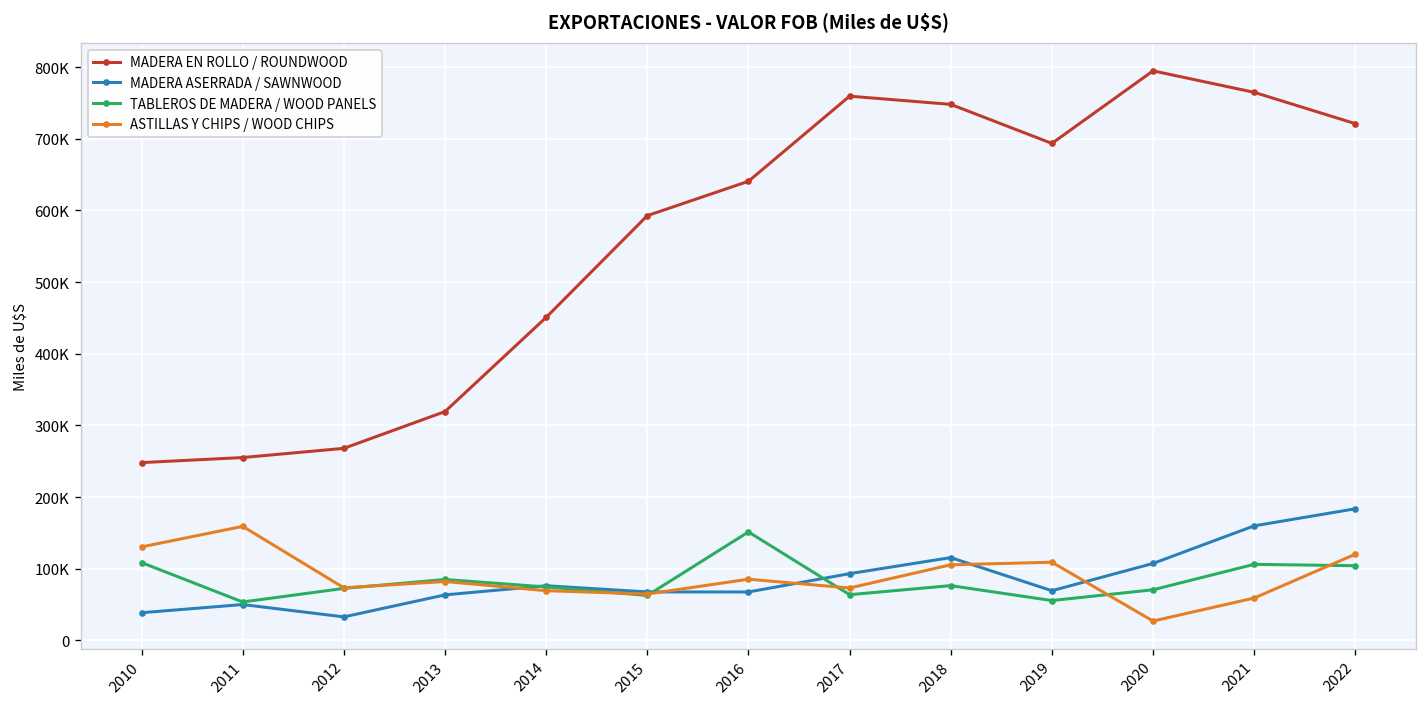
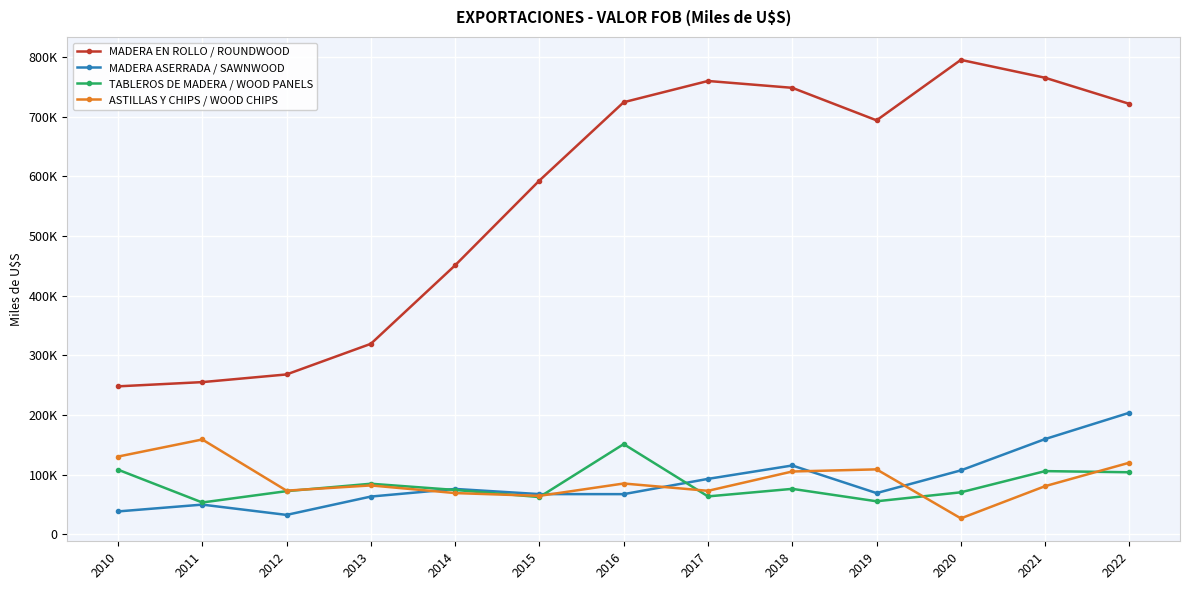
  {
    "MADERA EN ROLLO / ROUNDWOOD": {
      "2010": 250000,
      "2011": 260000,
      "2012": 270000,
      "2013": 320000,
      "2014": 450000,
      "2015": 590000,
-     "2016": 640000,
+     "2016": 720000,
      "2017": 760000,
      "2018": 750000,
      "2019": 690000,
      "2020": 790000,
      "2021": 760000,
      "2022": 720000
    },
    "MADERA ASERRADA / SAWNWOOD": {
      "2010": 40000,
      "2012": 30000,
      "2013": 60000,
      "2016": 70000,
      "2017": 90000,
      "2018": 120000,
      "2019": 70000,
      "2020": 110000,
      "2021": 160000,
-     "2022": 180000
+     "2022": 200000
    },
    "TABLEROS DE MADERA / WOOD PANELS": {
      "2010": 110000,
      "2016": 150000,
      "2017": 60000,
      "2018": 80000,
      "2019": 60000,
      "2020": 70000,
      "2021": 110000,
      "2022": 100000
    },
    "ASTILLAS Y CHIPS / WOOD CHIPS": {
      "2010": 130000,
      "2011": 160000,
      "2014": 70000,
      "2016": 90000,
      "2017": 70000,
      "2018": 110000,
      "2019": 110000,
      "2020": 30000,
-     "2021": 60000,
+     "2021": 80000,
      "2022": 120000
    }
  }
